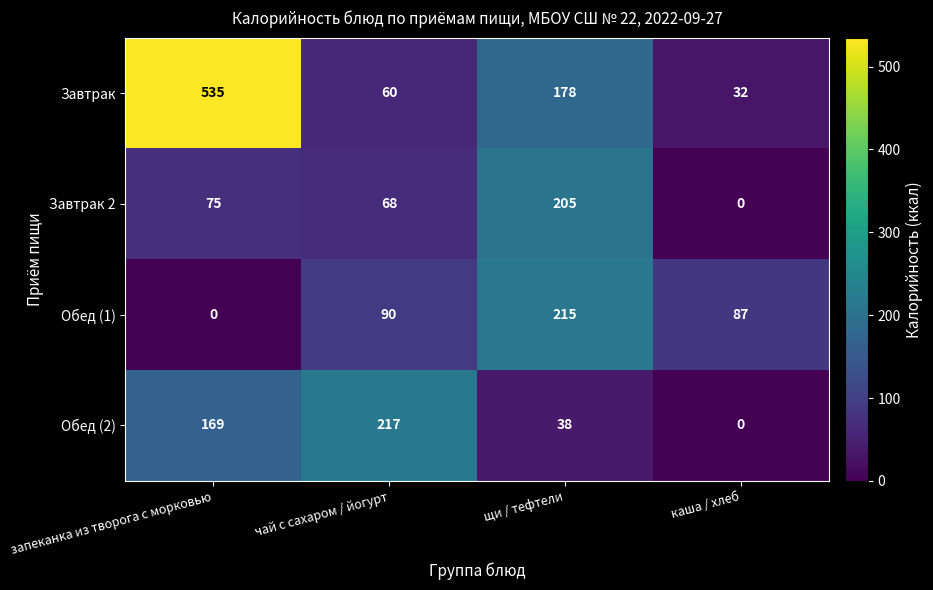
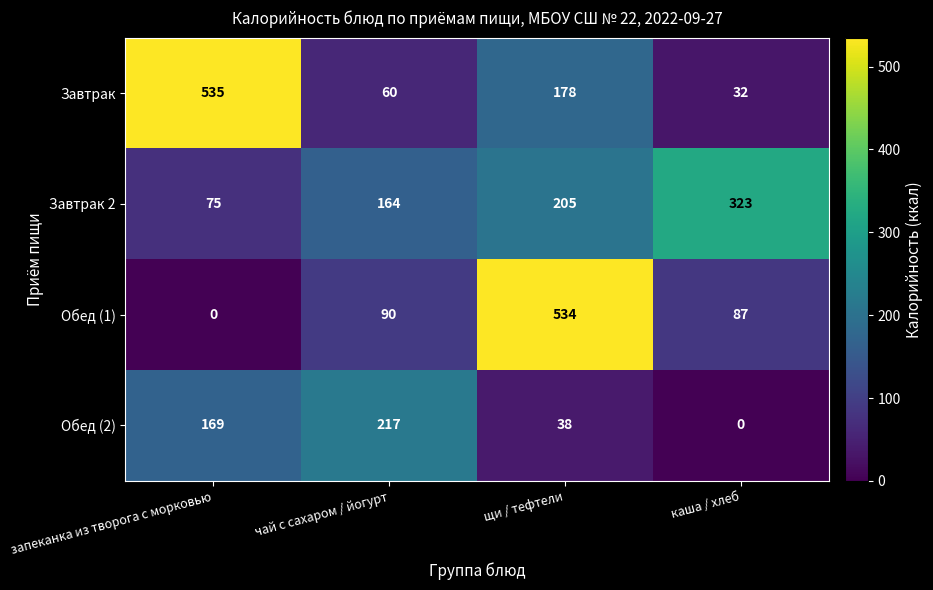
  {
    "Завтрак": {
      "запеканка из творога с морковью": 535,
      "чай с сахаром / йогурт": 60,
      "щи / тефтели": 178,
      "каша / хлеб": 32
    },
    "Завтрак 2": {
      "запеканка из творога с морковью": 75,
-     "чай с сахаром / йогурт": 68,
+     "чай с сахаром / йогурт": 164,
      "щи / тефтели": 205,
-     "каша / хлеб": 0
+     "каша / хлеб": 323
    },
    "Обед (1)": {
      "запеканка из творога с морковью": 0,
      "чай с сахаром / йогурт": 90,
-     "щи / тефтели": 215,
+     "щи / тефтели": 534,
      "каша / хлеб": 87
    },
    "Обед (2)": {
      "запеканка из творога с морковью": 169,
      "чай с сахаром / йогурт": 217,
      "щи / тефтели": 38,
      "каша / хлеб": 0
    }
  }
